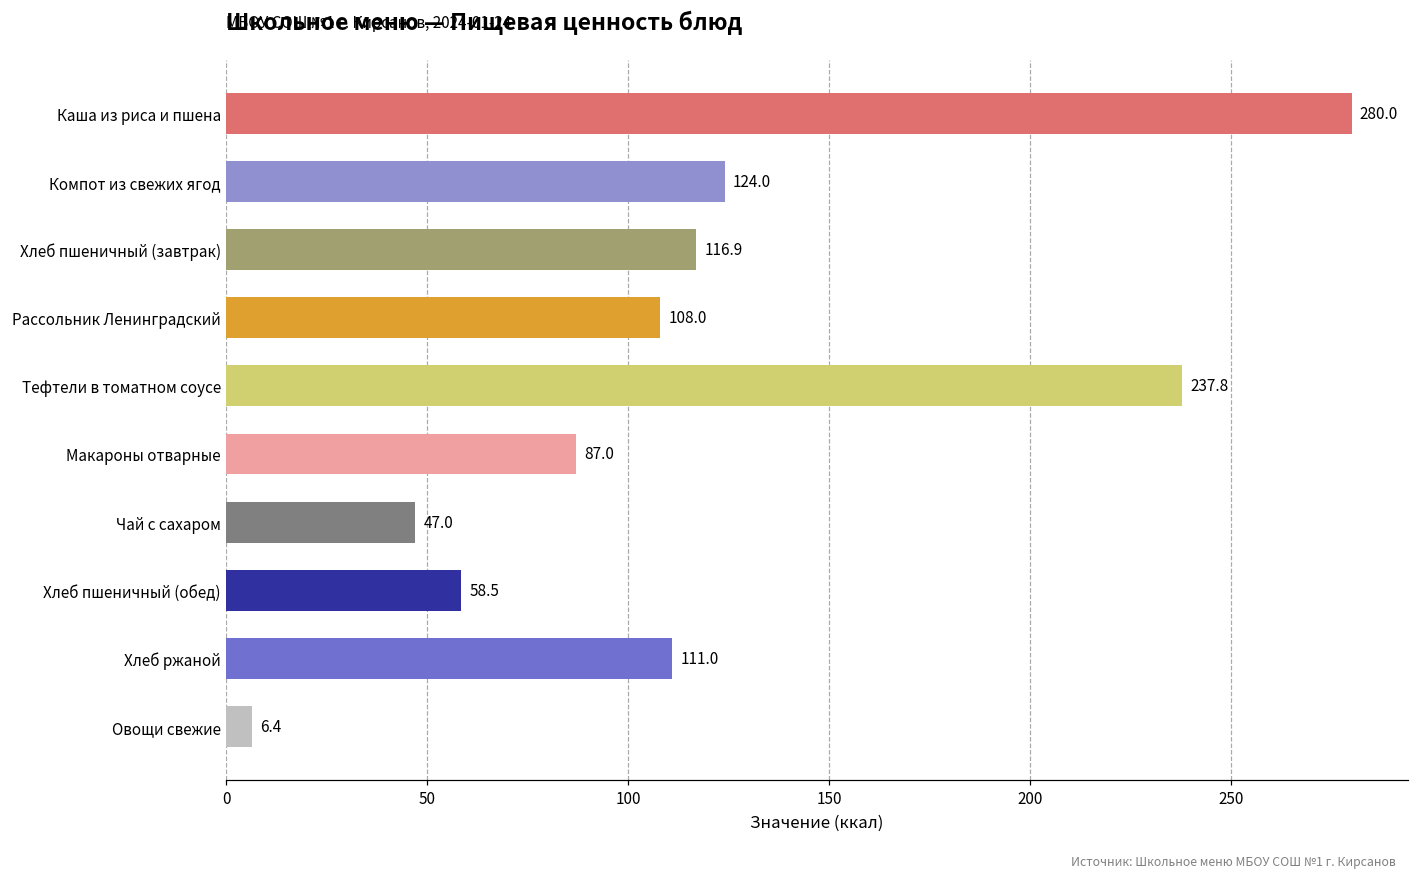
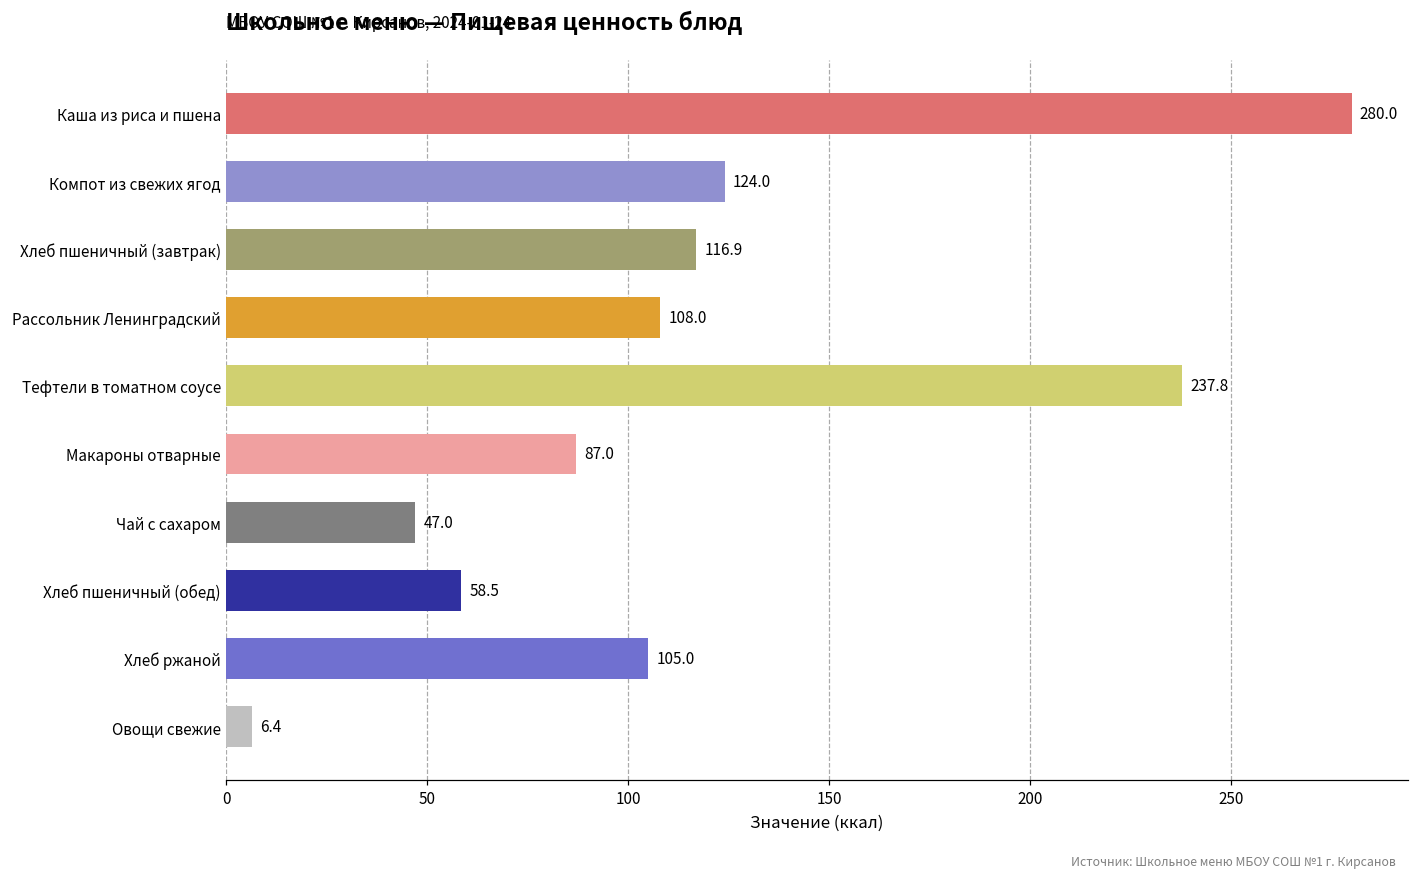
  {
    "Каша из риса и пшена": 280.0,
    "Компот из свежих ягод": 124.0,
    "Хлеб пшеничный (завтрак)": 116.9,
    "Рассольник Ленинградский": 108.0,
    "Тефтели в томатном соусе": 237.8,
    "Макароны отварные": 87.0,
    "Чай с сахаром": 47.0,
    "Хлеб пшеничный (обед)": 58.5,
-   "Хлеб ржаной": 111.0,
+   "Хлеб ржаной": 105.0,
    "Овощи свежие": 6.4
  }
